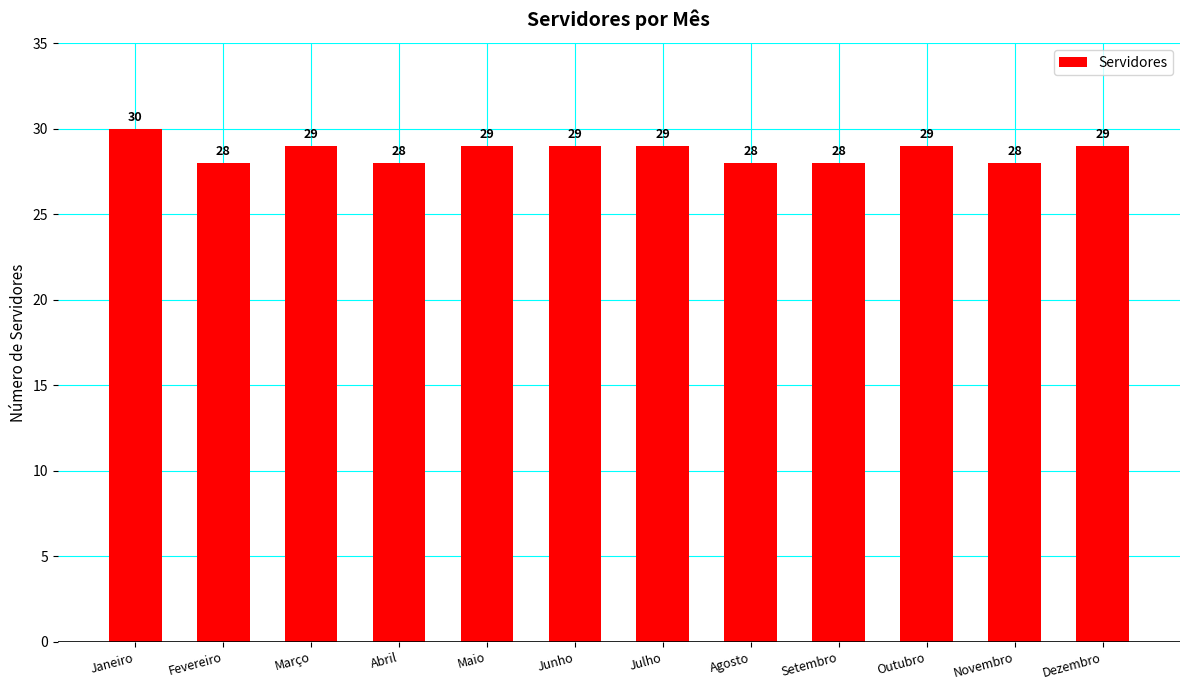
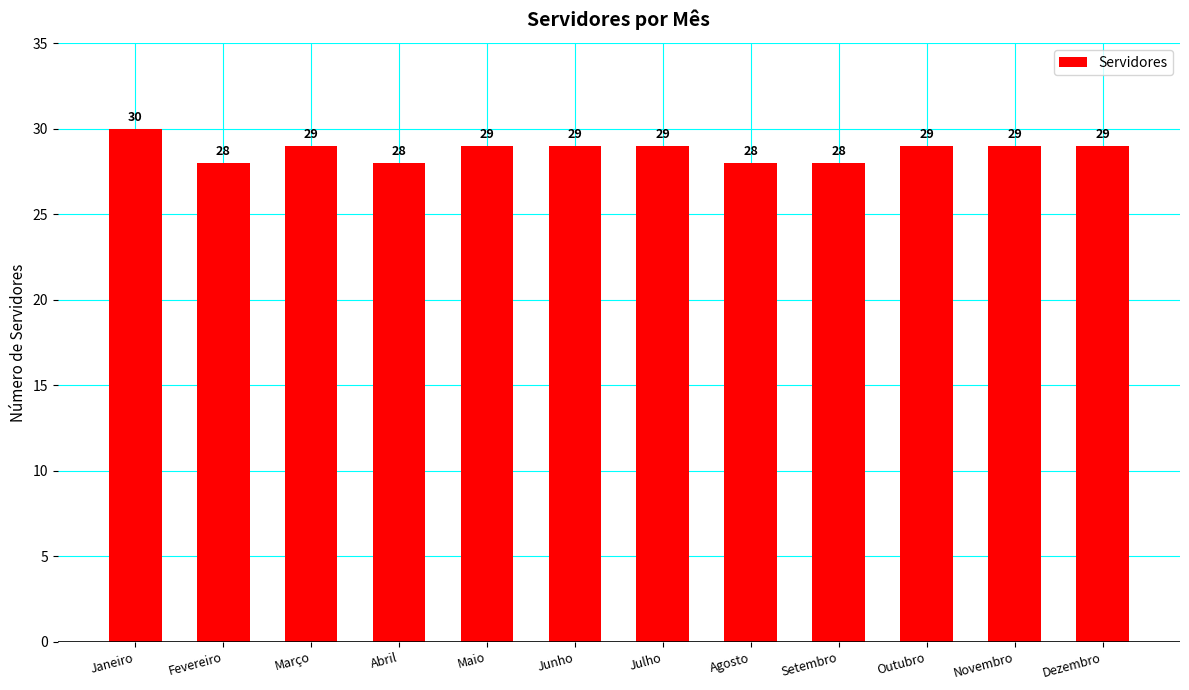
  {
    "Janeiro": 30,
    "Fevereiro": 28,
    "Março": 29,
    "Abril": 28,
    "Maio": 29,
    "Junho": 29,
    "Julho": 29,
    "Agosto": 28,
    "Setembro": 28,
    "Outubro": 29,
-   "Novembro": 28,
+   "Novembro": 29,
    "Dezembro": 29
  }
